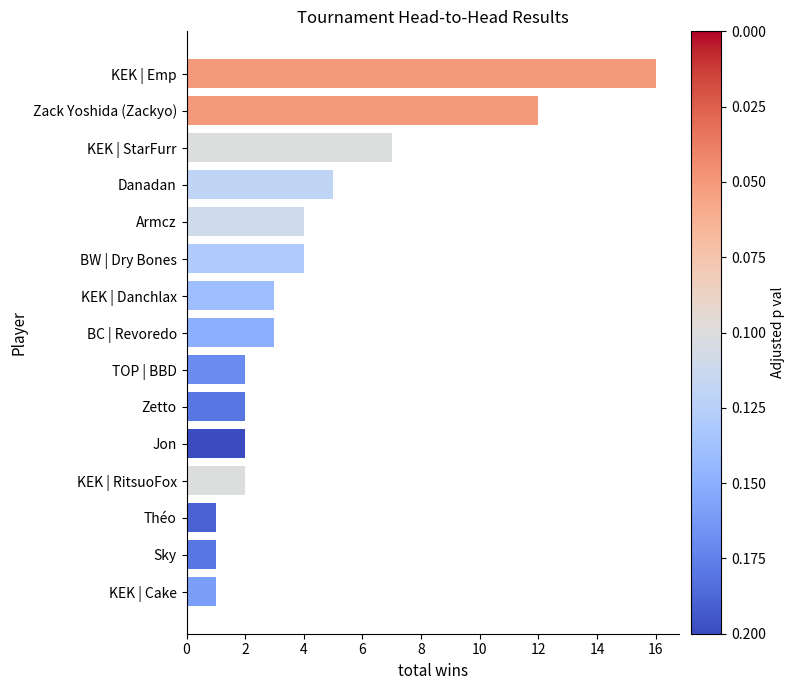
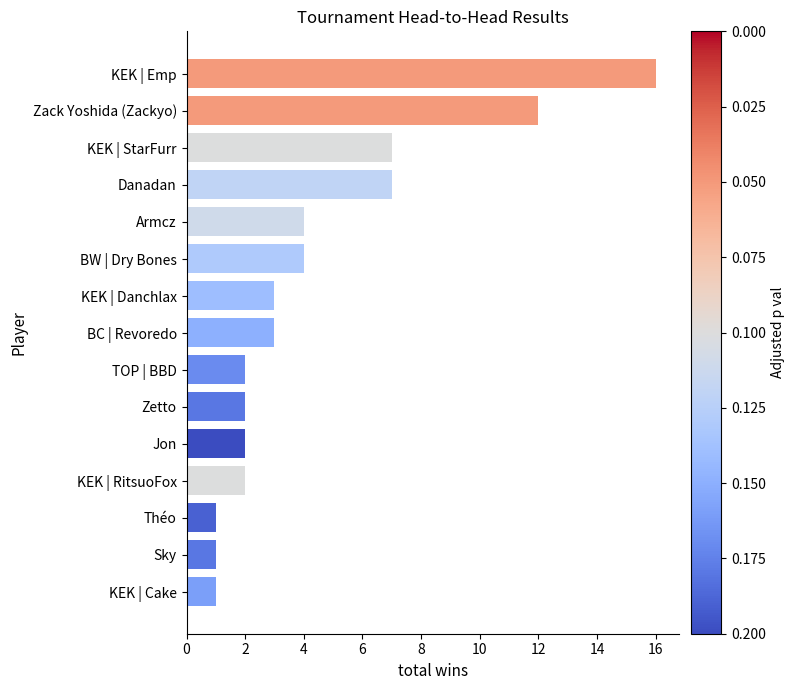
  {
    "KEK | Emp": 16,
    "Zack Yoshida (Zackyo)": 12,
    "KEK | StarFurr": 7,
-   "Danadan": 5,
+   "Danadan": 7,
    "Armcz": 4,
    "BW | Dry Bones": 4,
    "KEK | Danchlax": 3,
    "BC | Revoredo": 3,
    "TOP | BBD": 2,
    "Zetto": 2,
    "Jon": 2,
    "KEK | RitsuoFox": 2,
    "Théo": 1,
    "Sky": 1,
    "KEK | Cake": 1
  }
